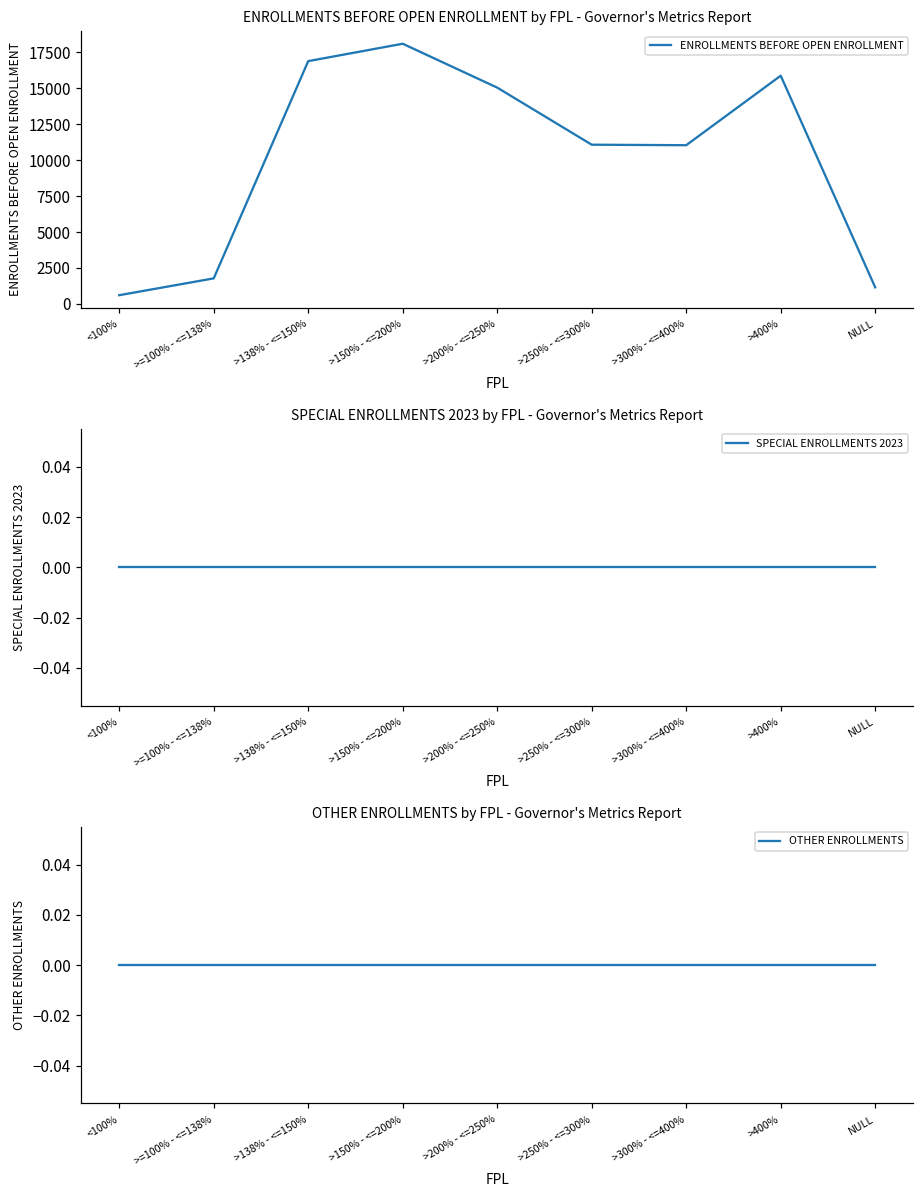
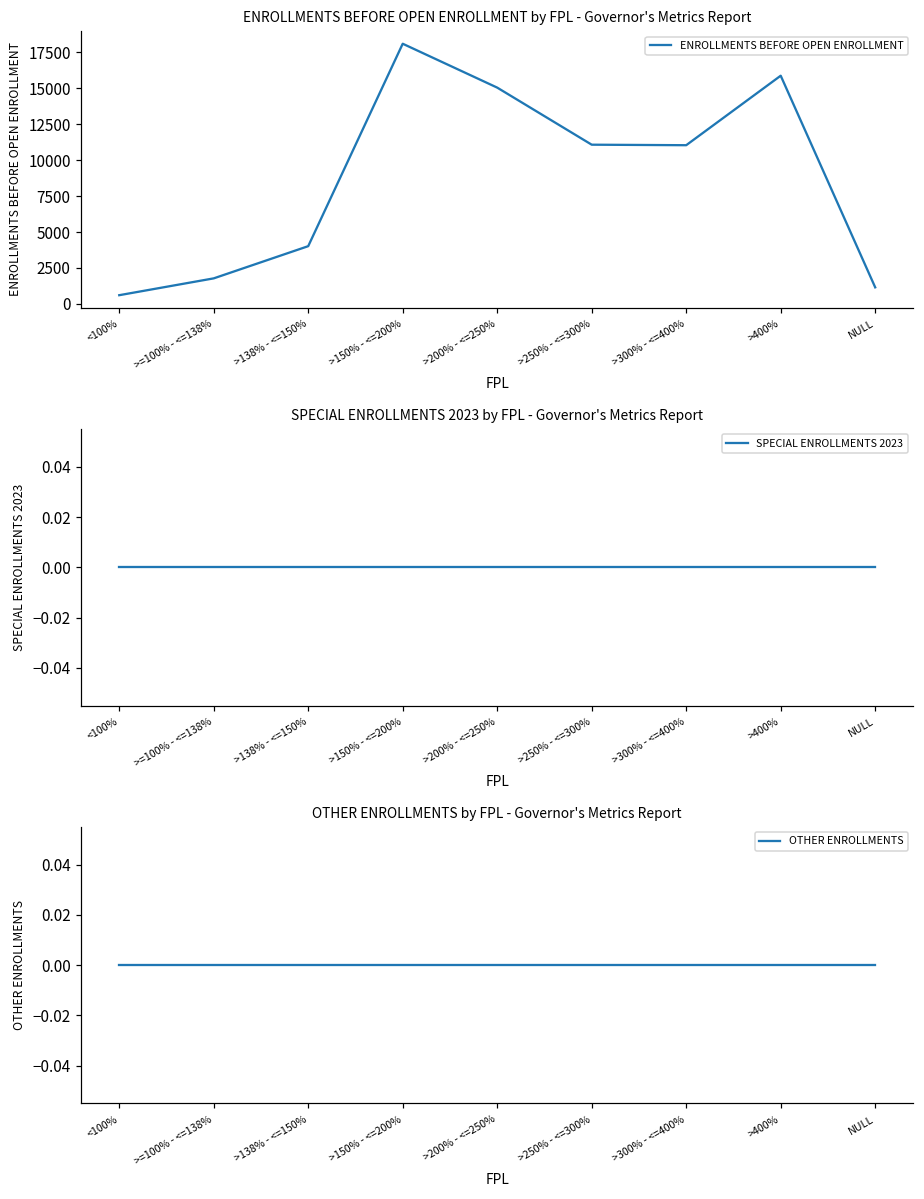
  {
    "ENROLLMENTS BEFORE OPEN ENROLLMENT by FPL - Governor's Metrics Report": {
      "<100%": 600,
      ">=100% - <=138%": 1800,
-     ">138% - <=150%": 16900,
+     ">138% - <=150%": 4000,
      ">150% - <=200%": 18100,
      ">200% - <=250%": 15100,
      ">250% - <=300%": 11100,
      ">300% - <=400%": 11000,
      ">400%": 15900,
      "NULL": 1100
    },
    "SPECIAL ENROLLMENTS 2023 by FPL - Governor's Metrics Report": {
      "<100%": 0.000,
      ">=100% - <=138%": 0.000,
      ">138% - <=150%": 0.000,
      ">150% - <=200%": 0.000,
      ">200% - <=250%": 0.000,
      ">250% - <=300%": 0.000,
      ">300% - <=400%": 0.000,
      ">400%": 0.000,
      "NULL": 0.000
    },
    "OTHER ENROLLMENTS by FPL - Governor's Metrics Report": {
      "<100%": 0.000,
      ">=100% - <=138%": 0.000,
      ">138% - <=150%": 0.000,
      ">150% - <=200%": 0.000,
      ">200% - <=250%": 0.000,
      ">250% - <=300%": 0.000,
      ">300% - <=400%": 0.000,
      ">400%": 0.000,
      "NULL": 0.000
    }
  }
